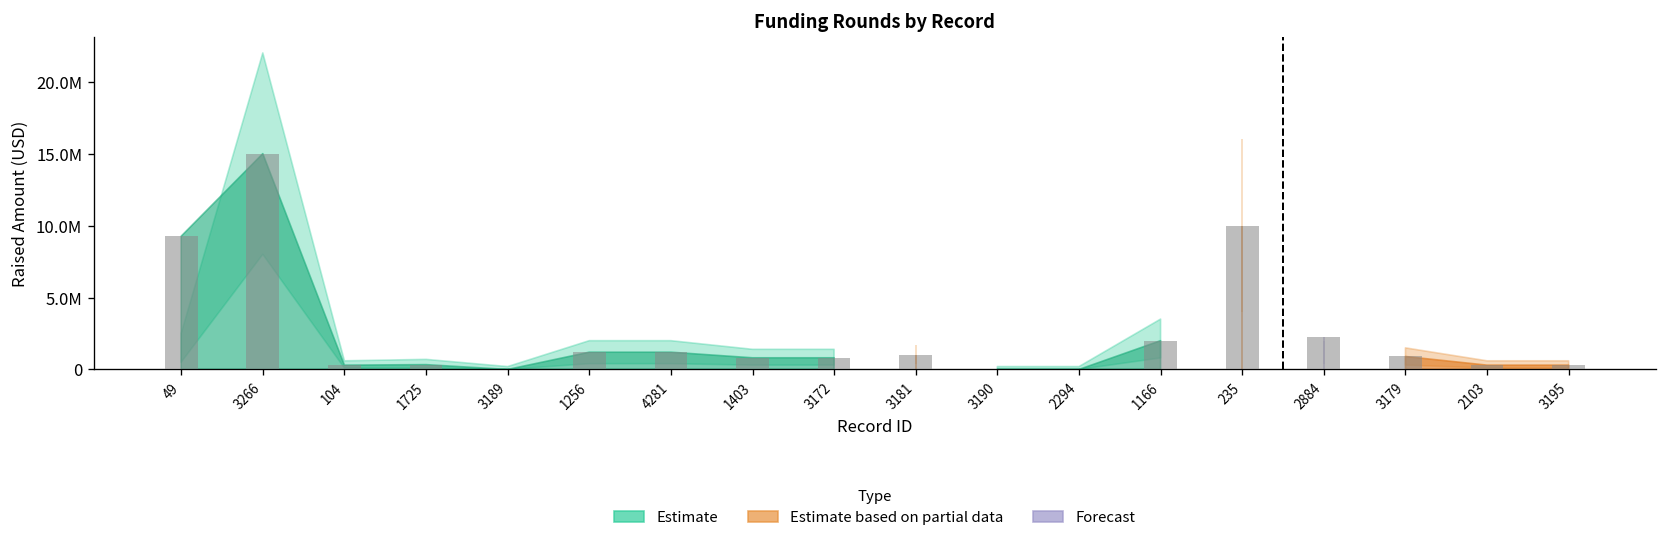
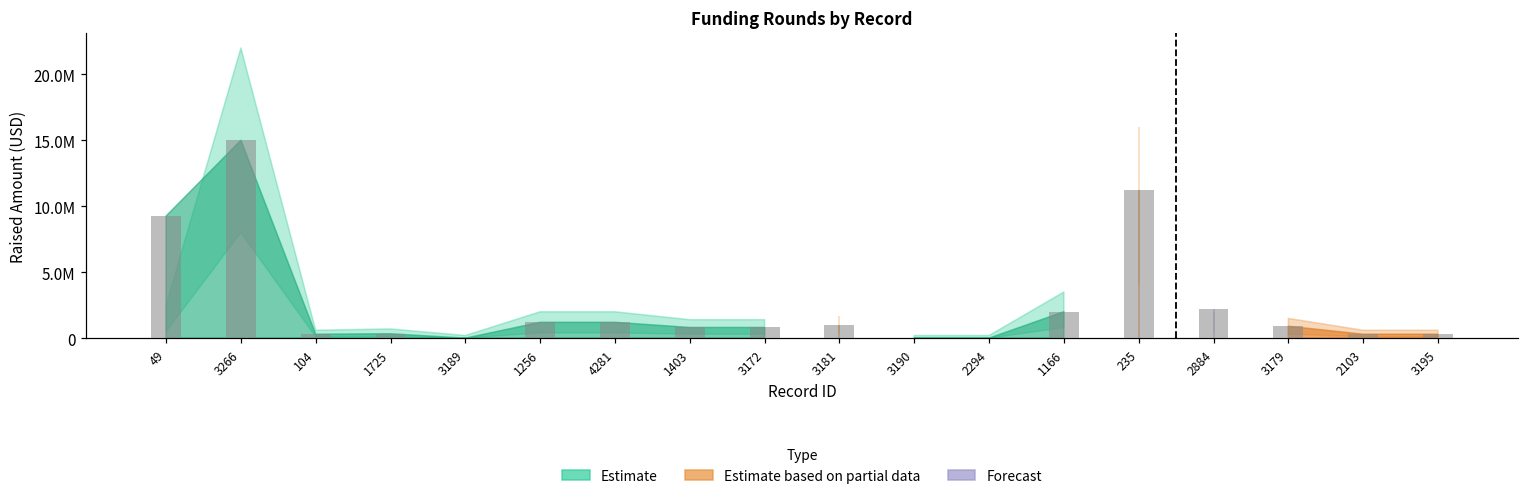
  {
    "49": 9300000,
    "3266": 15000000,
    "104": 300000,
    "1725": 300000,
    "1256": 1200000,
    "4281": 1200000,
    "1403": 800000,
    "3172": 800000,
    "3181": 1000000,
    "1166": 2000000,
-   "235": 10000000,
+   "235": 11200000,
    "2884": 2200000,
    "3179": 900000,
    "2103": 300000,
    "3195": 300000
  }
